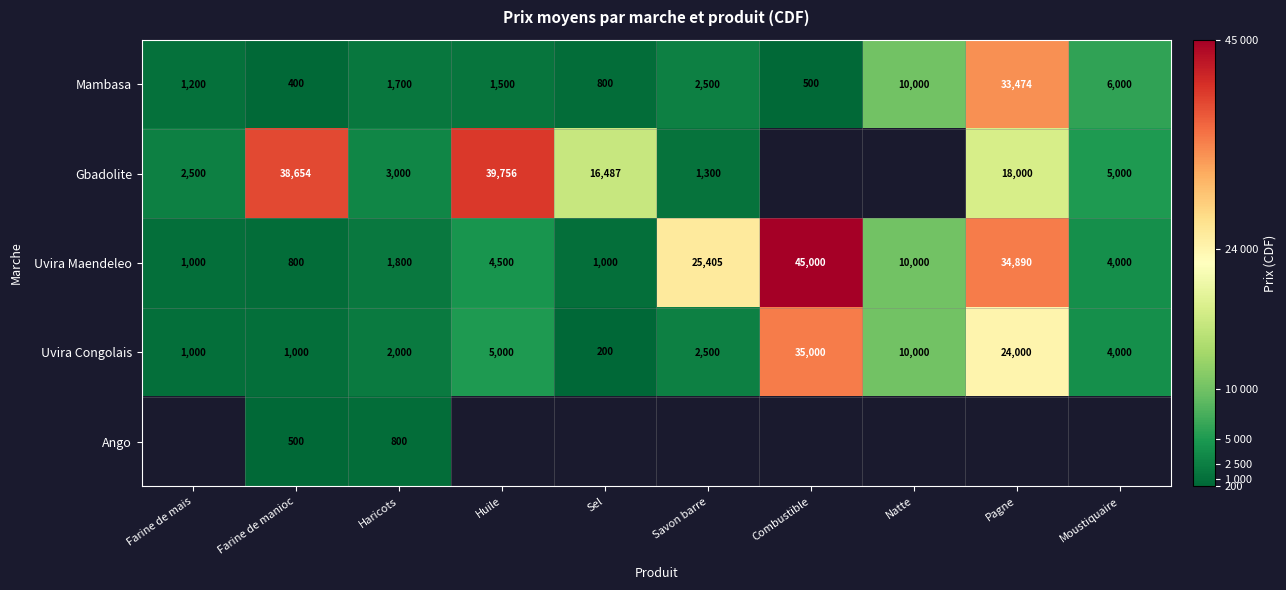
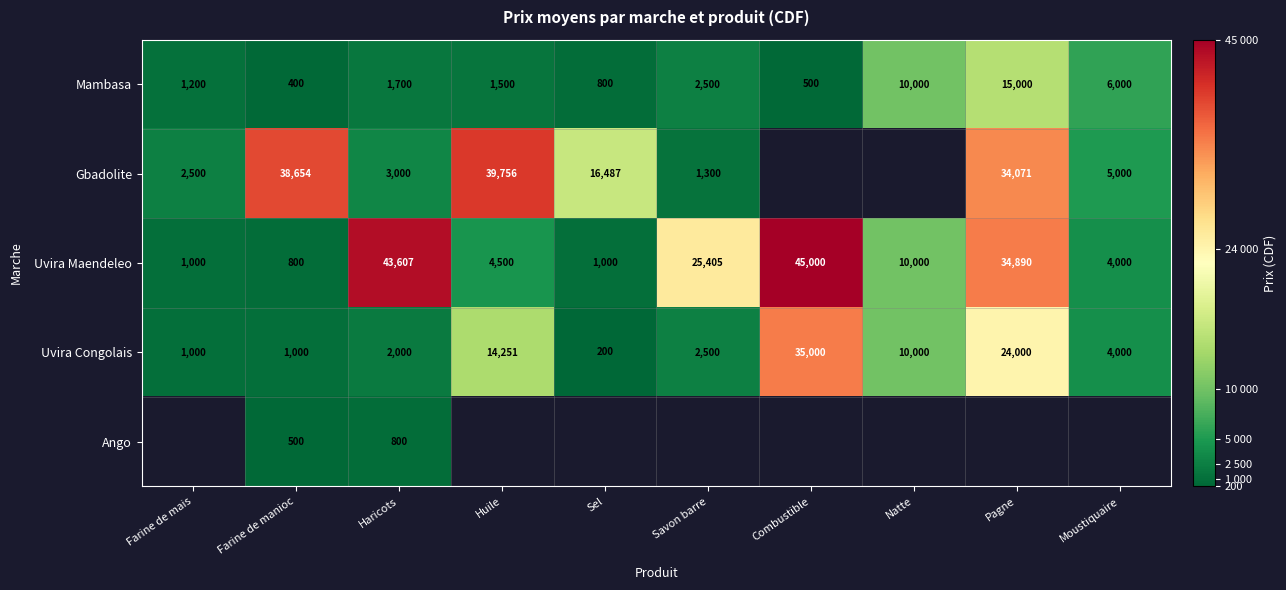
  {
    "Mambasa": {
      "Farine de mais": "1,200",
      "Farine de manioc": "400",
      "Haricots": "1,700",
      "Huile": "1,500",
      "Sel": "800",
      "Savon barre": "2,500",
      "Combustible": "500",
      "Natte": "10,000",
-     "Pagne": "33,474",
+     "Pagne": "15,000",
      "Moustiquaire": "6,000"
    },
    "Gbadolite": {
      "Farine de mais": "2,500",
      "Farine de manioc": "38,654",
      "Haricots": "3,000",
      "Huile": "39,756",
      "Sel": "16,487",
      "Savon barre": "1,300",
-     "Pagne": "18,000",
+     "Pagne": "34,071",
      "Moustiquaire": "5,000"
    },
    "Uvira Maendeleo": {
      "Farine de mais": "1,000",
      "Farine de manioc": "800",
-     "Haricots": "1,800",
+     "Haricots": "43,607",
      "Huile": "4,500",
      "Sel": "1,000",
      "Savon barre": "25,405",
      "Combustible": "45,000",
      "Natte": "10,000",
      "Pagne": "34,890",
      "Moustiquaire": "4,000"
    },
    "Uvira Congolais": {
      "Farine de mais": "1,000",
      "Farine de manioc": "1,000",
      "Haricots": "2,000",
-     "Huile": "5,000",
+     "Huile": "14,251",
      "Sel": "200",
      "Savon barre": "2,500",
      "Combustible": "35,000",
      "Natte": "10,000",
      "Pagne": "24,000",
      "Moustiquaire": "4,000"
    },
    "Ango": {
      "Farine de manioc": "500",
      "Haricots": "800"
    }
  }
